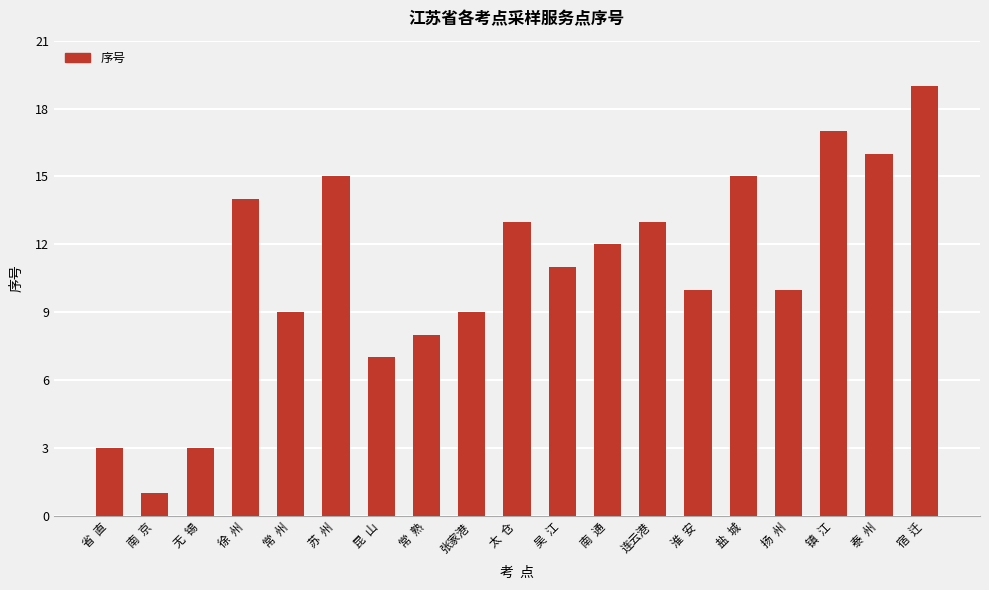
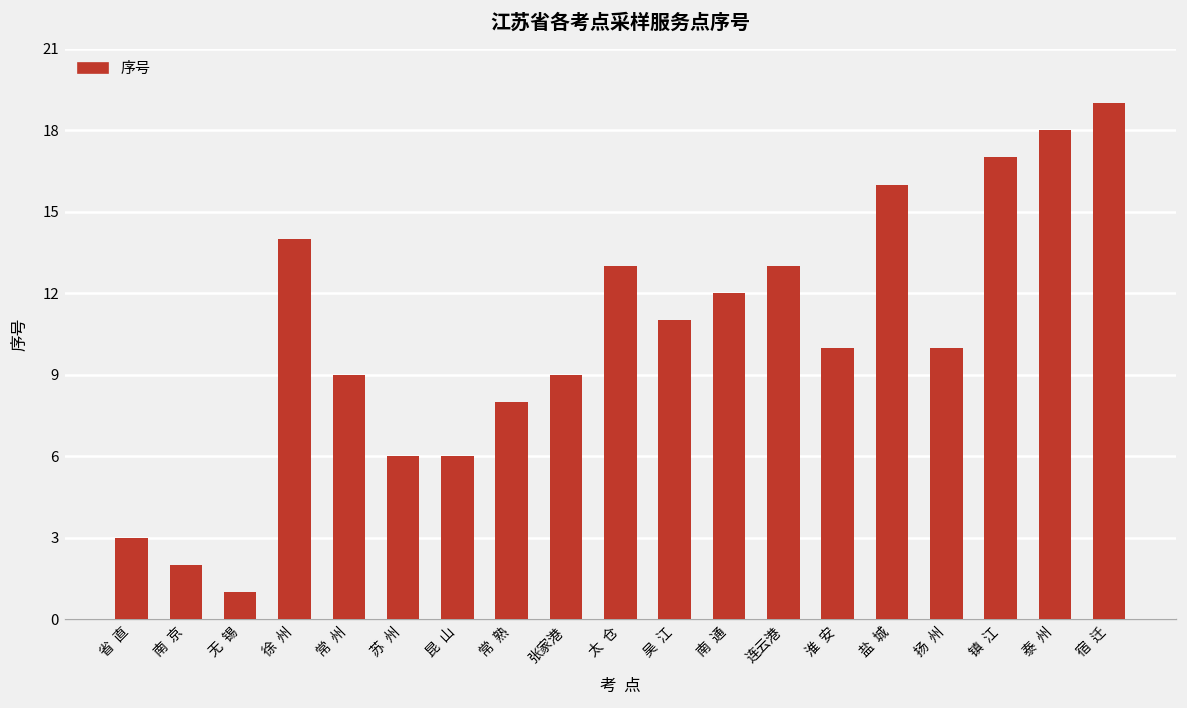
  {
    "省 直": 3,
-   "南 京": 1,
-   "无 锡": 3,
+   "南 京": 2,
+   "无 锡": 1,
    "徐 州": 14,
    "常 州": 9,
-   "苏 州": 15,
-   "昆 山": 7,
+   "苏 州": 6,
+   "昆 山": 6,
    "常 熟": 8,
    "张家港": 9,
    "太 仓": 13,
    "吴 江": 11,
    "南 通": 12,
    "连云港": 13,
    "淮 安": 10,
-   "盐 城": 15,
+   "盐 城": 16,
    "扬 州": 10,
    "镇 江": 17,
-   "泰 州": 16,
+   "泰 州": 18,
    "宿 迁": 19
  }
